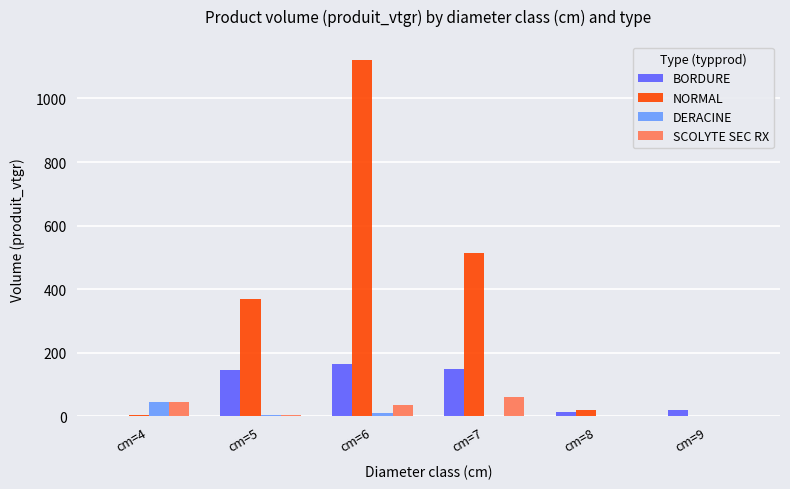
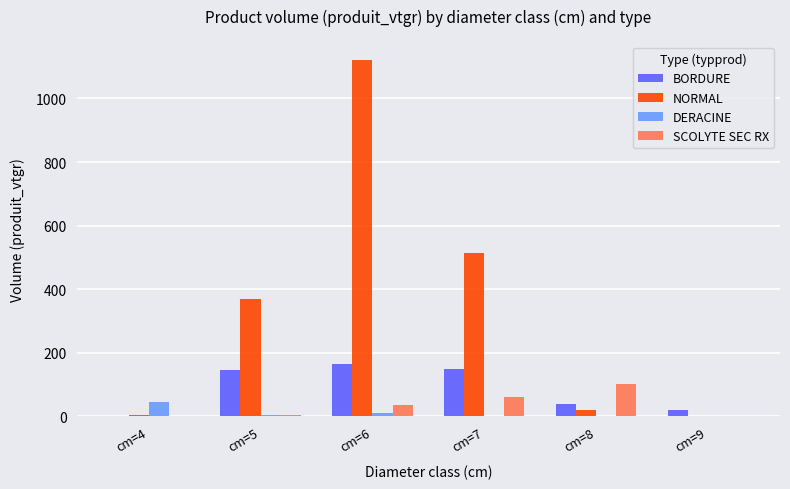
  {
    "BORDURE": {
      "cm=5": 150,
      "cm=6": 160,
      "cm=7": 150,
-     "cm=8": 10,
+     "cm=8": 40,
      "cm=9": 20
    },
    "NORMAL": {
      "cm=5": 370,
      "cm=6": 1120,
      "cm=7": 520,
      "cm=8": 20,
      "cm=9": 0
    },
    "DERACINE": {
      "cm=4": 50,
      "cm=6": 10,
      "cm=7": 0,
      "cm=8": 0,
      "cm=9": 0
    },
    "SCOLYTE SEC RX": {
-     "cm=4": 40,
+     "cm=4": 0,
      "cm=6": 30,
      "cm=7": 60,
-     "cm=8": 0,
+     "cm=8": 100,
      "cm=9": 0
    }
  }
